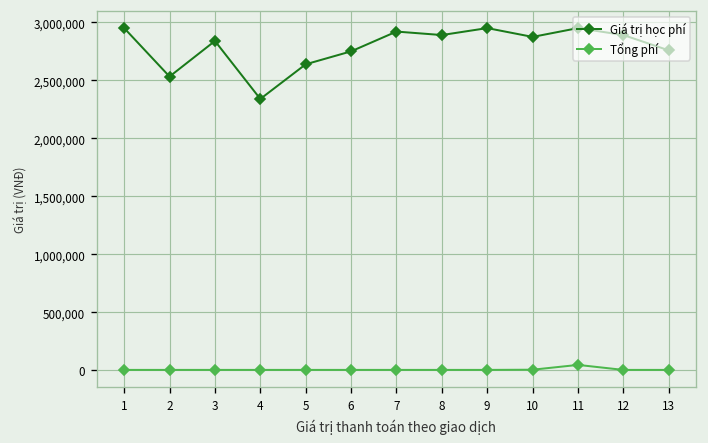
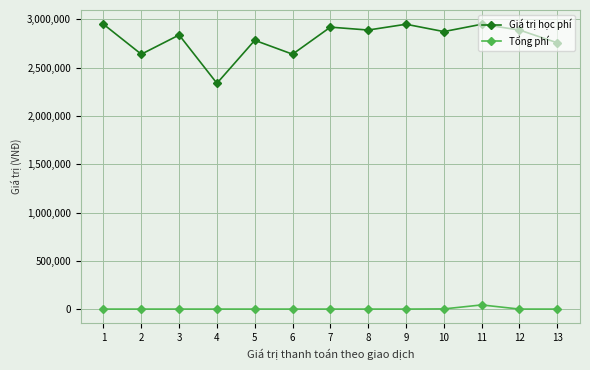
  {
    "Giá trị học phí": {
      "1": "3,000,000",
-     "2": "2,500,000",
+     "2": "2,600,000",
      "3": "2,800,000",
      "4": "2,300,000",
-     "5": "2,600,000",
-     "6": "2,700,000",
+     "5": "2,800,000",
+     "6": "2,600,000",
      "7": "2,900,000",
      "8": "2,900,000",
      "9": "3,000,000",
      "10": "2,900,000"
    },
    "Tổng phí": {
      "1": "0",
      "2": "0",
      "3": "0",
      "4": "0",
      "5": "0",
      "6": "0",
      "7": "0",
      "8": "0",
      "9": "0",
      "10": "0",
      "11": "0",
      "12": "0",
      "13": "0"
    }
  }
